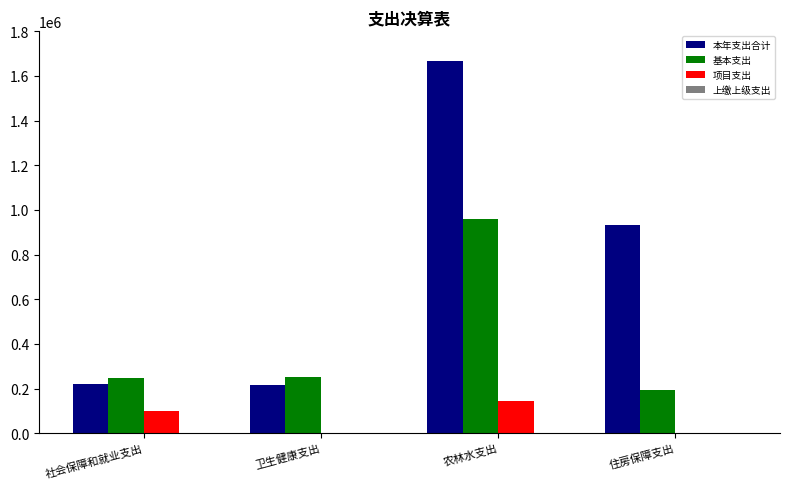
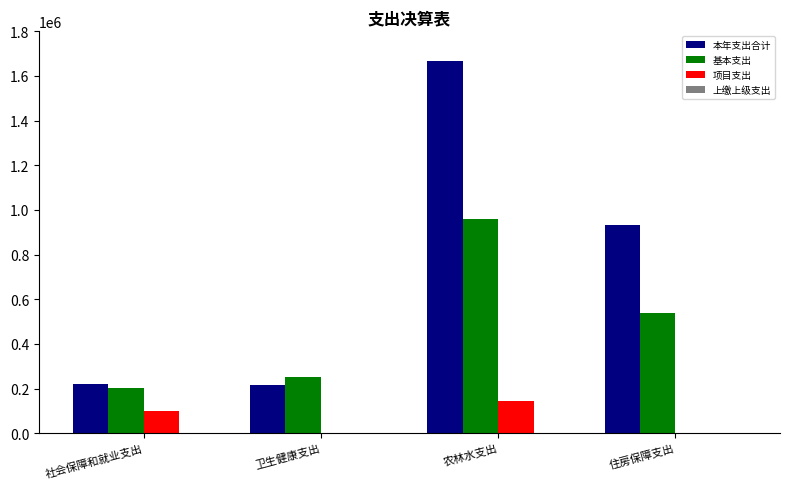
  {
    "本年支出合计": {
      "社会保障和就业支出": 220000,
      "卫生健康支出": 210000,
      "农林水支出": 1670000,
      "住房保障支出": 930000
    },
    "基本支出": {
-     "社会保障和就业支出": 250000,
+     "社会保障和就业支出": 200000,
      "卫生健康支出": 250000,
      "农林水支出": 960000,
-     "住房保障支出": 190000
+     "住房保障支出": 540000
    },
    "项目支出": {
      "社会保障和就业支出": 100000,
      "卫生健康支出": 0,
      "农林水支出": 140000,
      "住房保障支出": 0
    },
    "上缴上级支出": {
      "社会保障和就业支出": 0,
      "卫生健康支出": 0,
      "农林水支出": 0,
      "住房保障支出": 0
    }
  }
